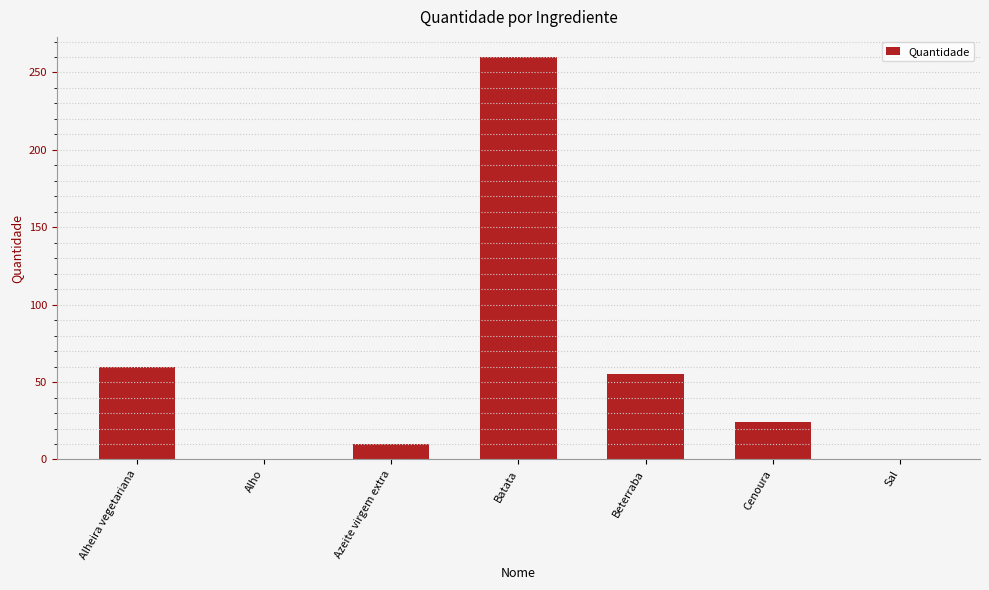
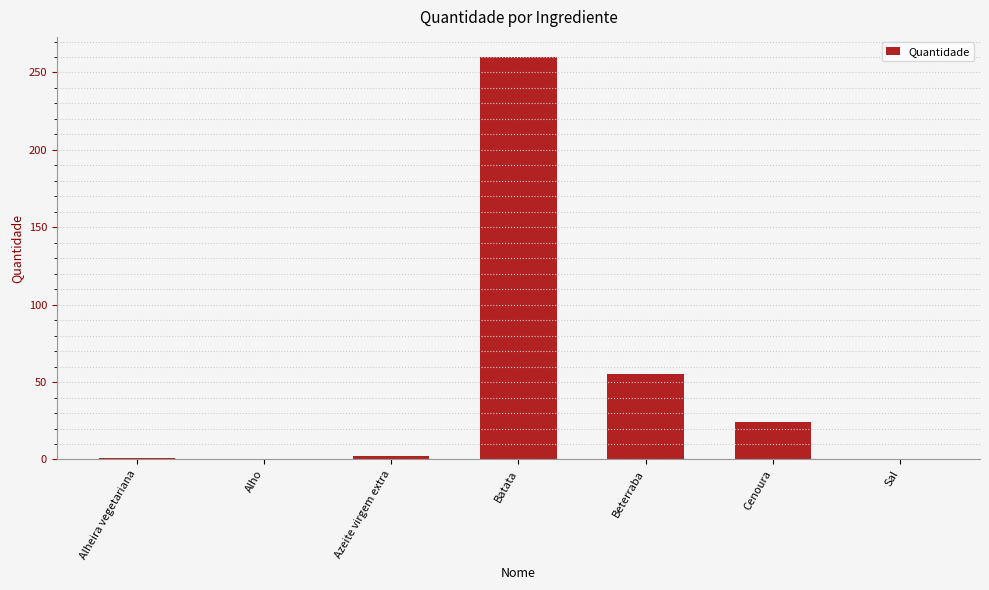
  {
-   "Alheira vegetariana": 60,
-   "Azeite virgem extra": 10,
+   "Alheira vegetariana": 1,
+   "Azeite virgem extra": 2,
    "Batata": 260,
    "Beterraba": 55,
    "Cenoura": 24
  }
